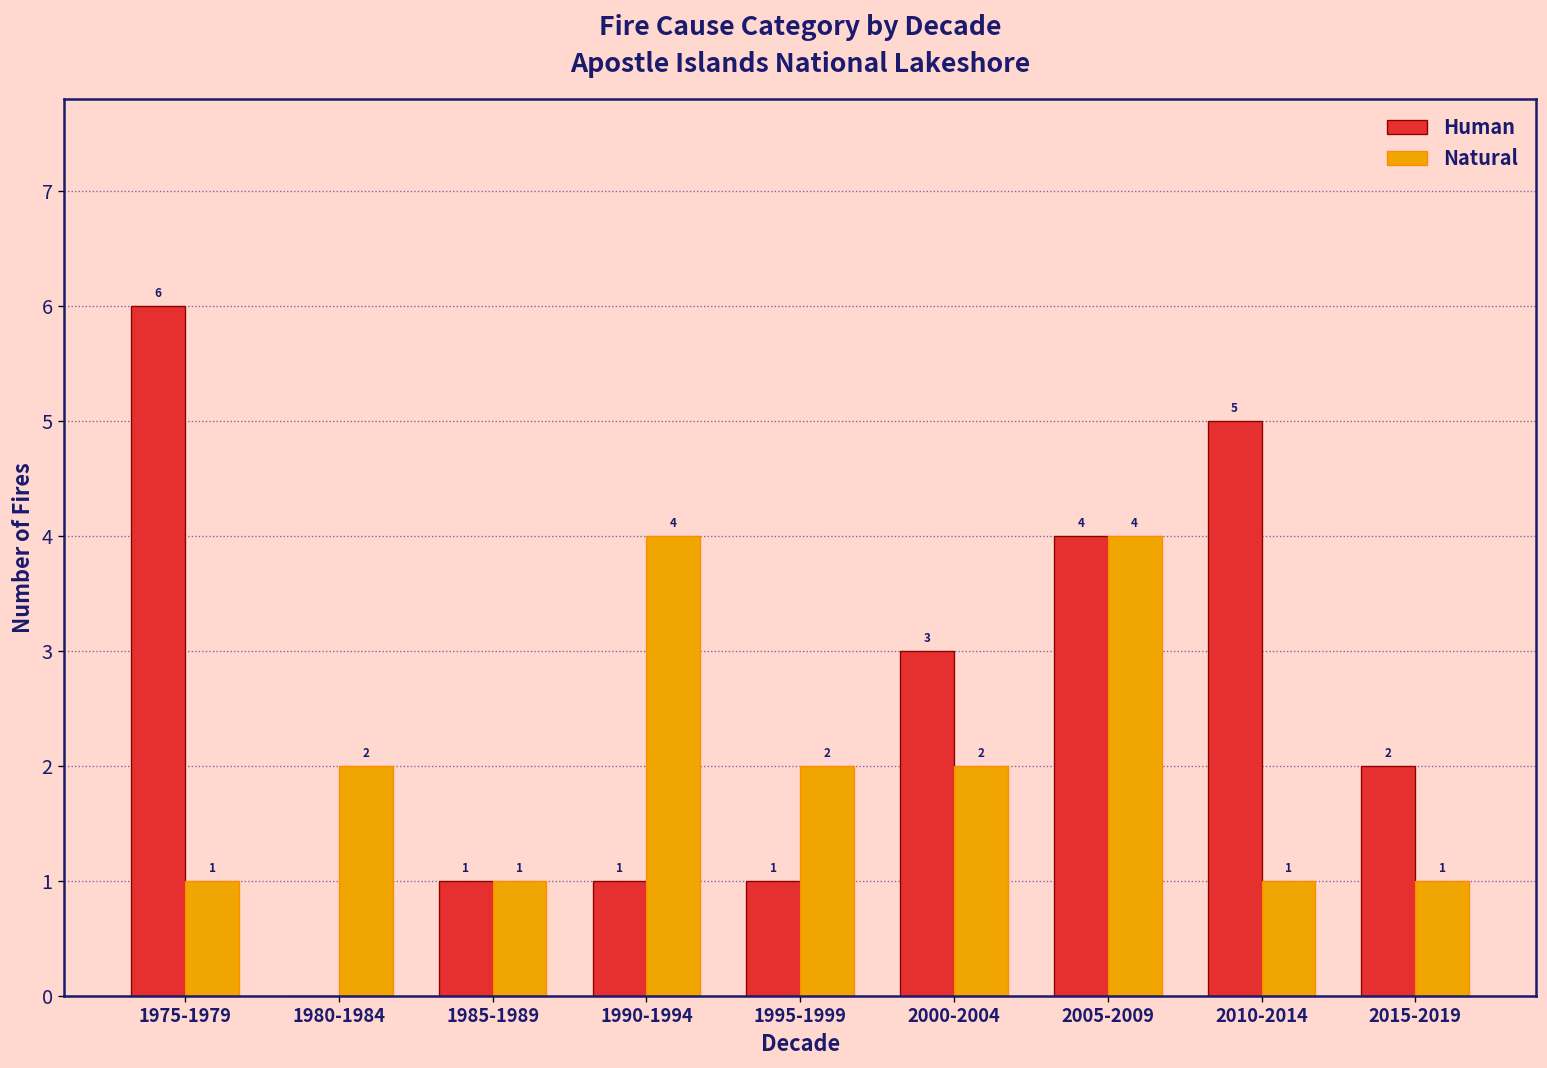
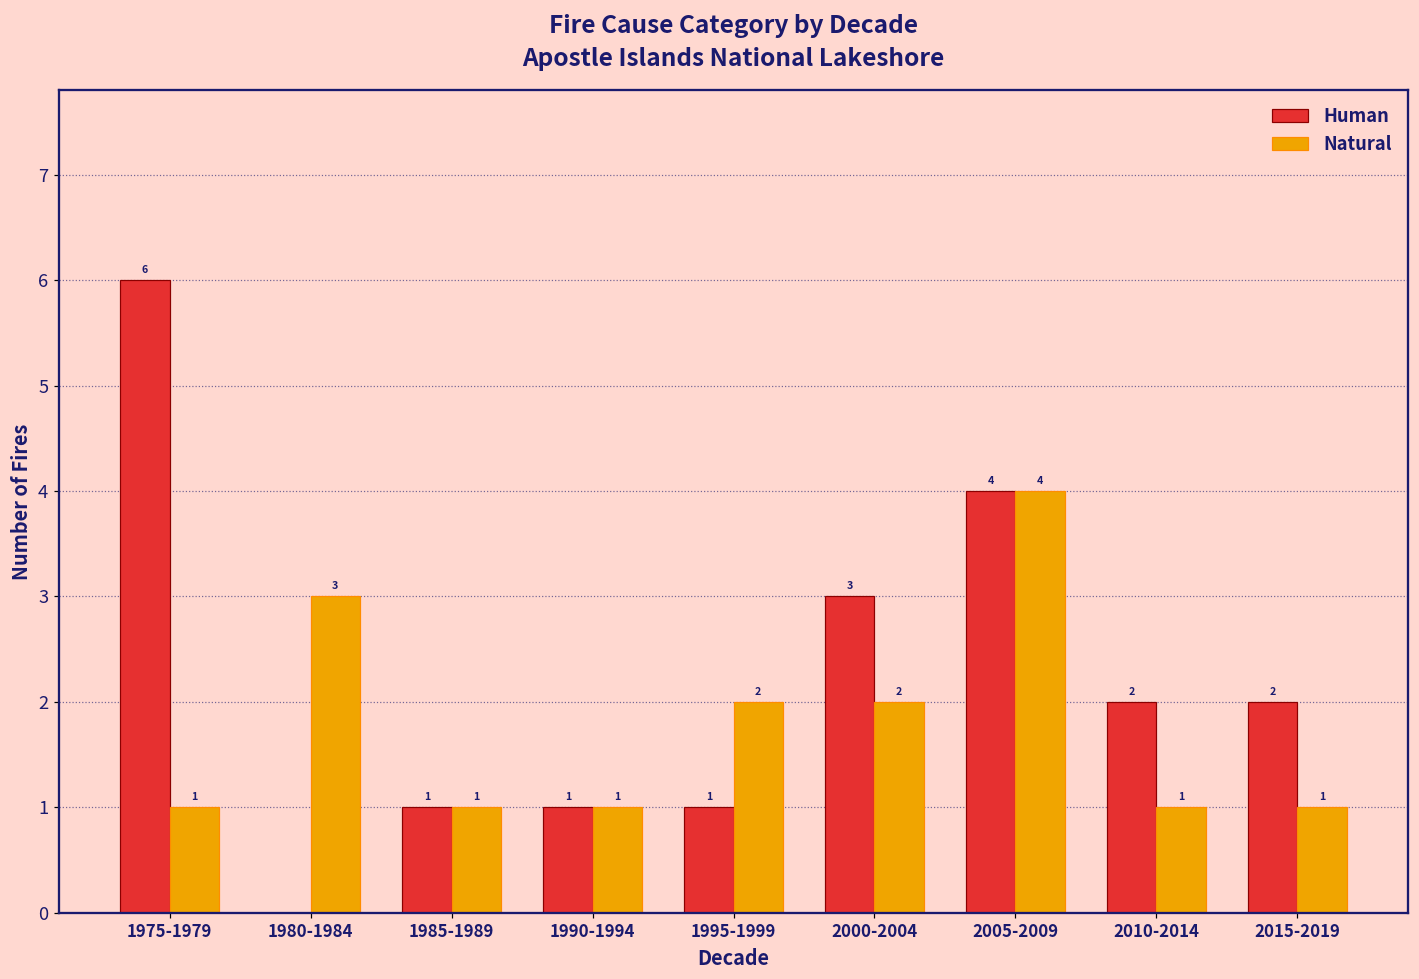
  {
    "Human": {
      "1975-1979": 6,
      "1985-1989": 1,
      "1990-1994": 1,
      "1995-1999": 1,
      "2000-2004": 3,
      "2005-2009": 4,
-     "2010-2014": 5,
+     "2010-2014": 2,
      "2015-2019": 2
    },
    "Natural": {
      "1975-1979": 1,
-     "1980-1984": 2,
+     "1980-1984": 3,
      "1985-1989": 1,
-     "1990-1994": 4,
+     "1990-1994": 1,
      "1995-1999": 2,
      "2000-2004": 2,
      "2005-2009": 4,
      "2010-2014": 1,
      "2015-2019": 1
    }
  }
